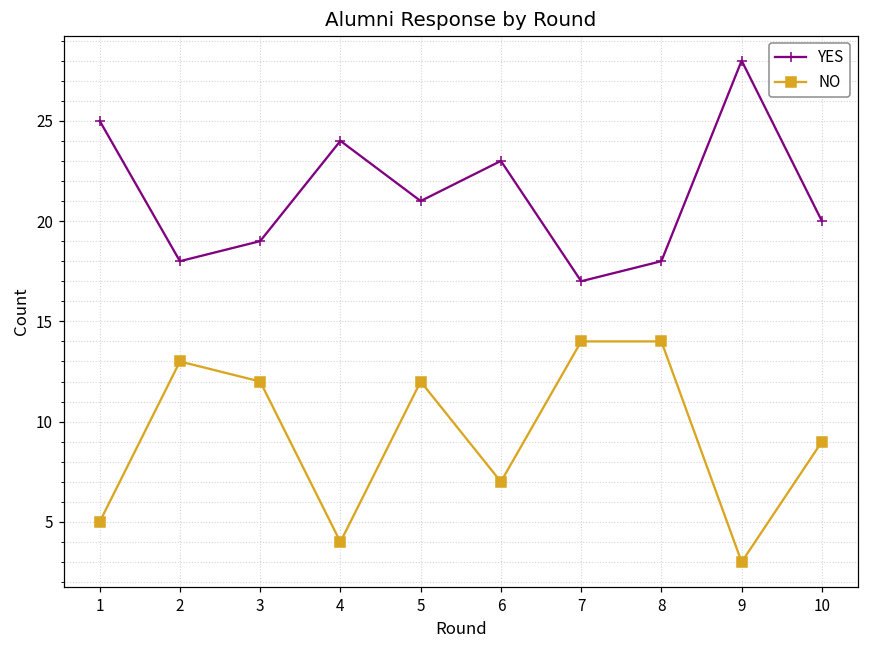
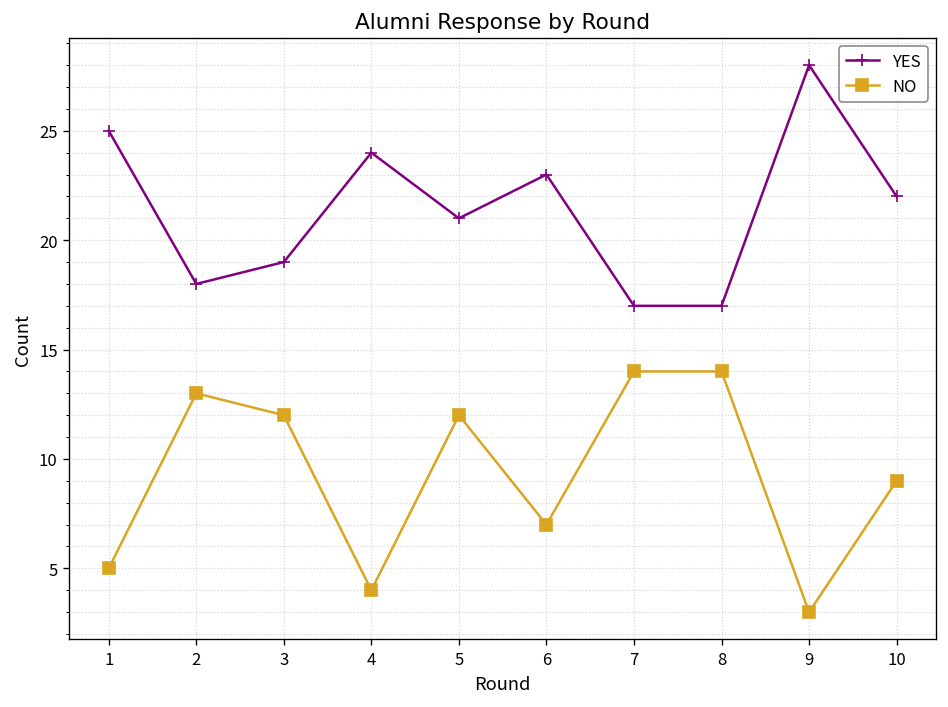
  {
    "YES": {
      "1": 25,
      "2": 18,
      "3": 19,
      "4": 24,
      "5": 21,
      "6": 23,
      "7": 17,
-     "8": 18,
+     "8": 17,
      "9": 28,
-     "10": 20
+     "10": 22
    },
    "NO": {
      "1": 5,
      "2": 13,
      "3": 12,
      "4": 4,
      "5": 12,
      "6": 7,
      "7": 14,
      "8": 14,
      "9": 3,
      "10": 9
    }
  }
